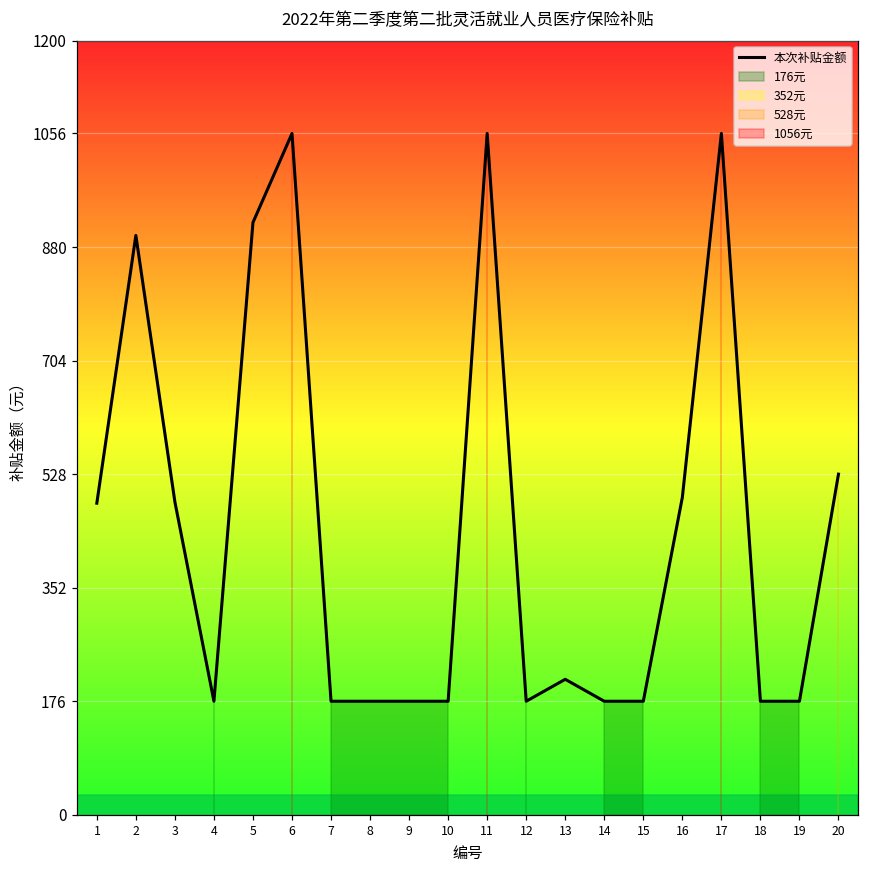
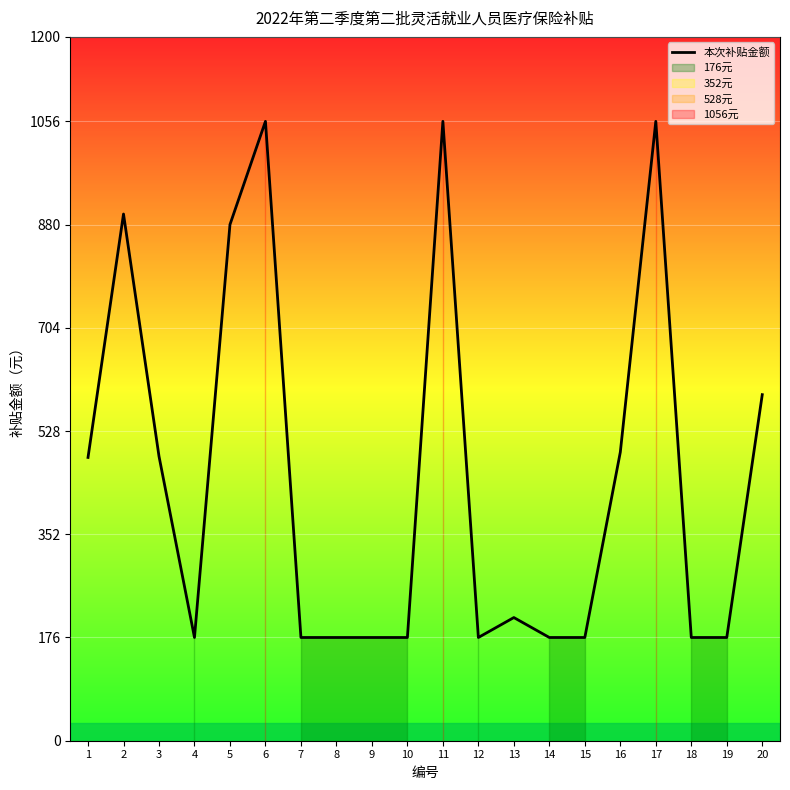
  {
    "1": 480,
    "2": 900,
    "3": 490,
    "4": 180,
-   "5": 920,
+   "5": 880,
    "6": 1060,
    "7": 180,
    "8": 180,
    "9": 180,
    "10": 180,
    "11": 1060,
    "12": 180,
    "13": 210,
    "14": 180,
    "15": 180,
    "16": 490,
    "17": 1060,
    "18": 180,
    "19": 180,
-   "20": 530
+   "20": 590
  }
